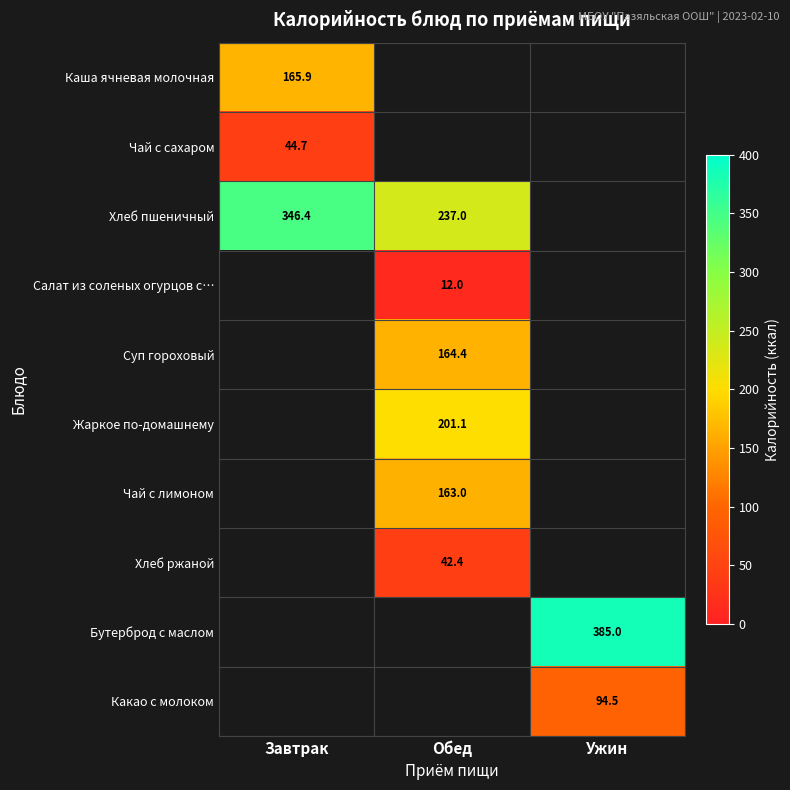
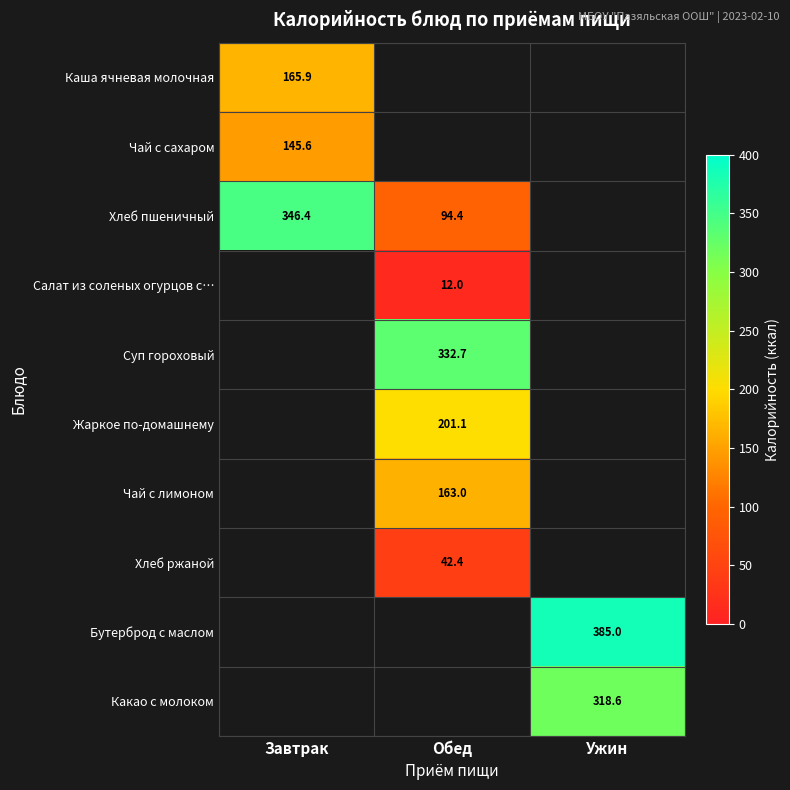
  {
    "Каша ячневая молочная": {
      "Завтрак": 165.9
    },
    "Чай с сахаром": {
-     "Завтрак": 44.7
+     "Завтрак": 145.6
    },
    "Хлеб пшеничный": {
      "Завтрак": 346.4,
-     "Обед": 237.0
+     "Обед": 94.4
    },
    "Салат из соленых огурцов с…": {
      "Обед": 12.0
    },
    "Суп гороховый": {
-     "Обед": 164.4
+     "Обед": 332.7
    },
    "Жаркое по-домашнему": {
      "Обед": 201.1
    },
    "Чай с лимоном": {
      "Обед": 163.0
    },
    "Хлеб ржаной": {
      "Обед": 42.4
    },
    "Бутерброд с маслом": {
      "Ужин": 385.0
    },
    "Какао с молоком": {
-     "Ужин": 94.5
+     "Ужин": 318.6
    }
  }
